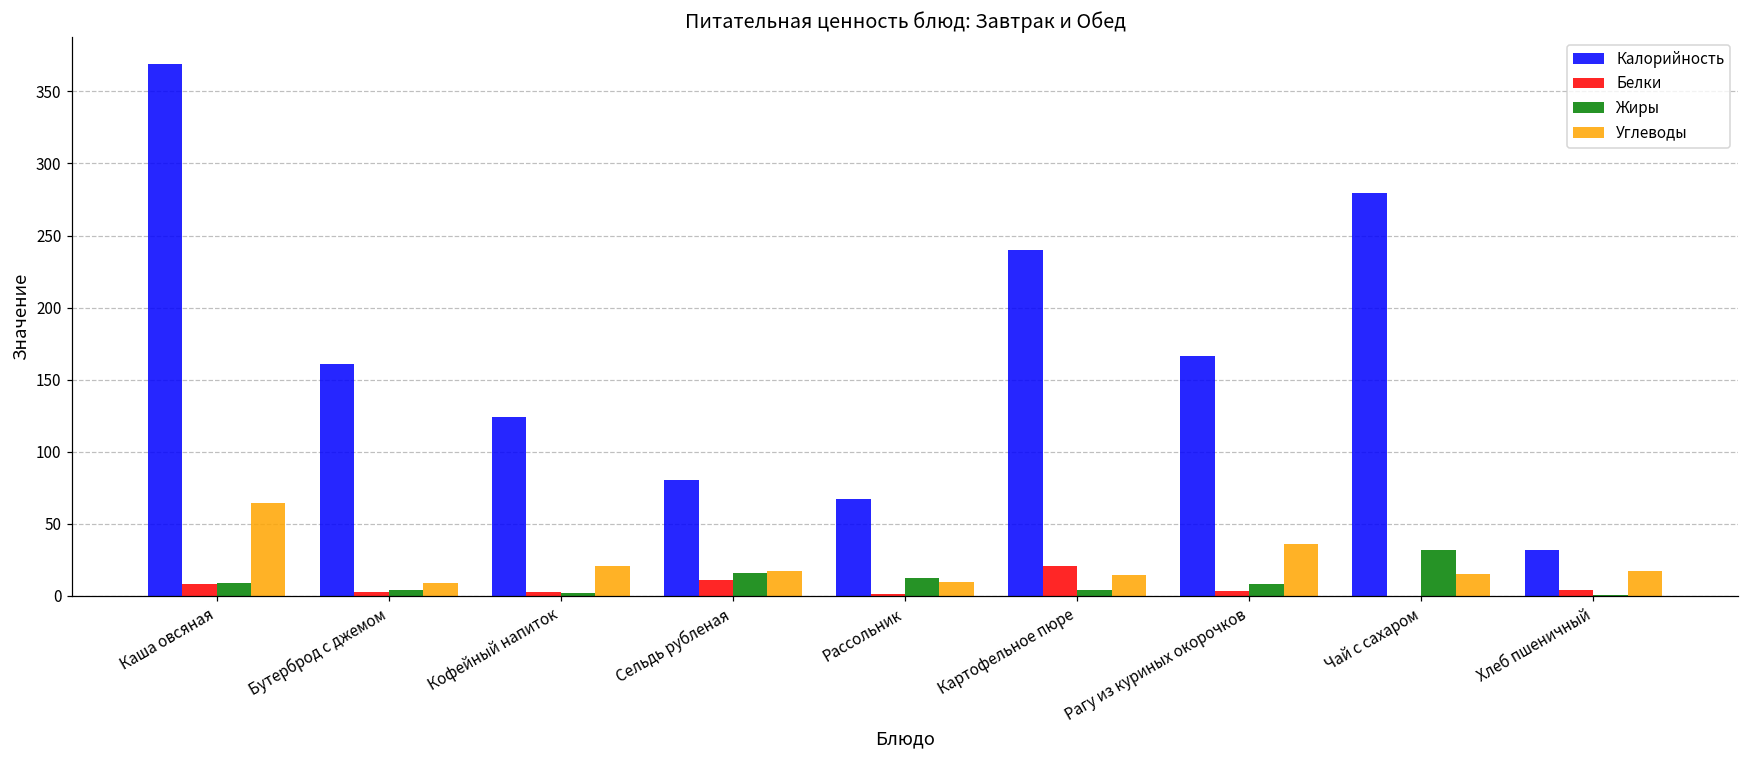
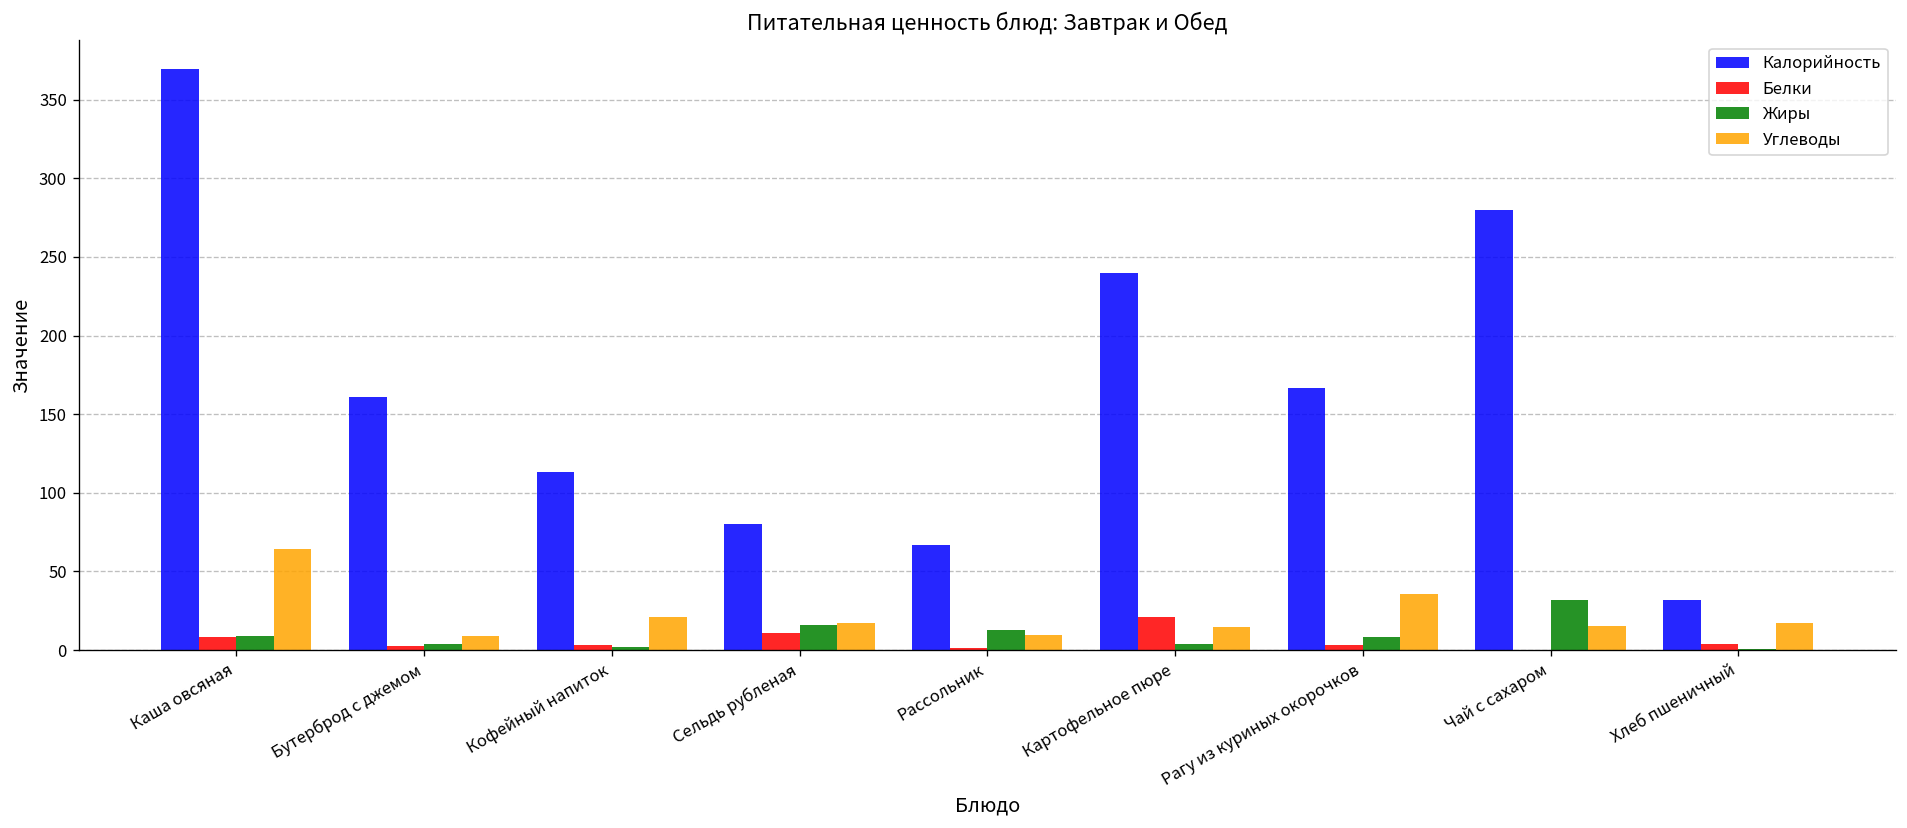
  {
    "Калорийность": {
      "Каша овсяная": 369,
      "Бутерброд с джемом": 161,
-     "Кофейный напиток": 124,
+     "Кофейный напиток": 113,
      "Сельдь рубленая": 80,
      "Рассольник": 67,
      "Картофельное пюре": 240,
      "Рагу из куриных окорочков": 167,
      "Чай с сахаром": 280,
      "Хлеб пшеничный": 32
    },
    "Белки": {
      "Каша овсяная": 9,
      "Бутерброд с джемом": 2,
      "Кофейный напиток": 3,
      "Сельдь рубленая": 11,
      "Картофельное пюре": 21,
      "Рагу из куриных окорочков": 3,
      "Хлеб пшеничный": 4
    },
    "Жиры": {
      "Каша овсяная": 9,
      "Бутерброд с джемом": 4,
      "Кофейный напиток": 2,
      "Сельдь рубленая": 16,
      "Рассольник": 13,
      "Картофельное пюре": 4,
      "Рагу из куриных окорочков": 8,
      "Чай с сахаром": 32
    },
    "Углеводы": {
      "Каша овсяная": 64,
      "Бутерброд с джемом": 9,
      "Кофейный напиток": 21,
      "Сельдь рубленая": 17,
      "Рассольник": 10,
      "Картофельное пюре": 15,
      "Рагу из куриных окорочков": 36,
      "Чай с сахаром": 15,
      "Хлеб пшеничный": 17
    }
  }
